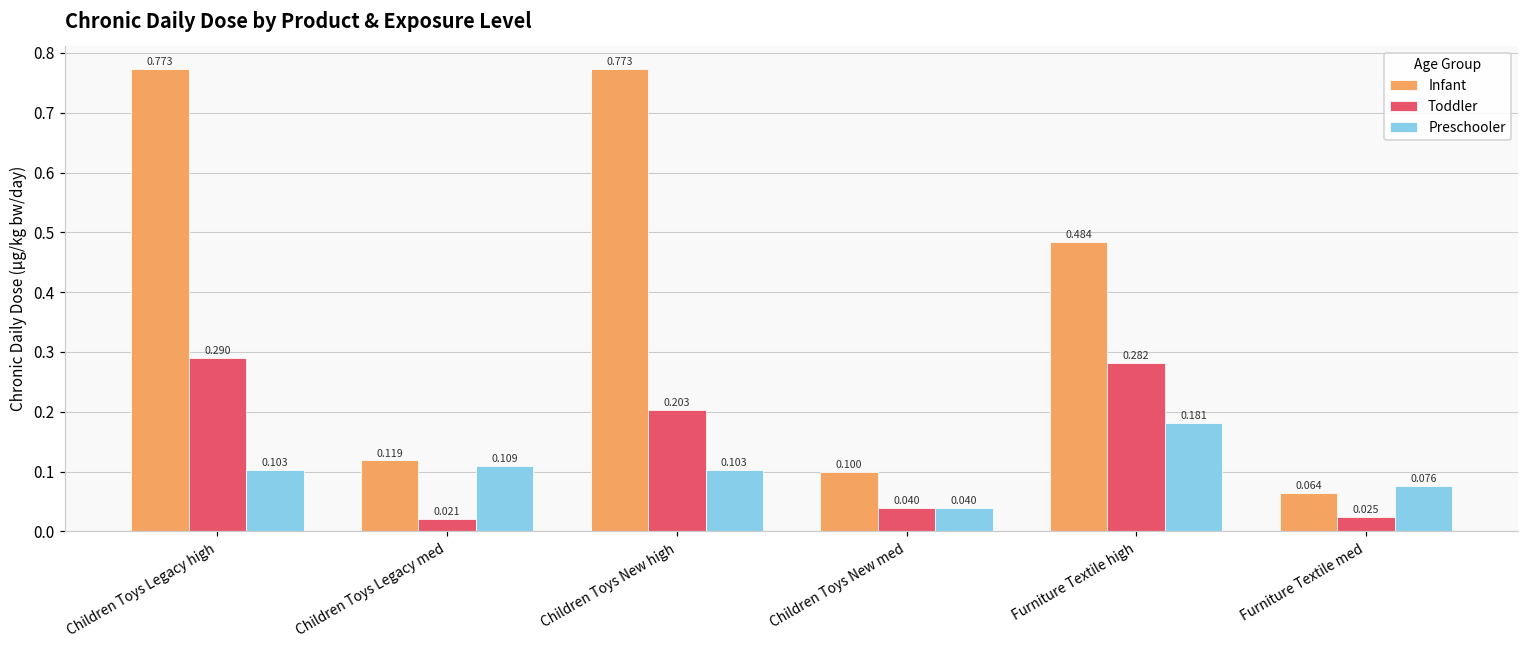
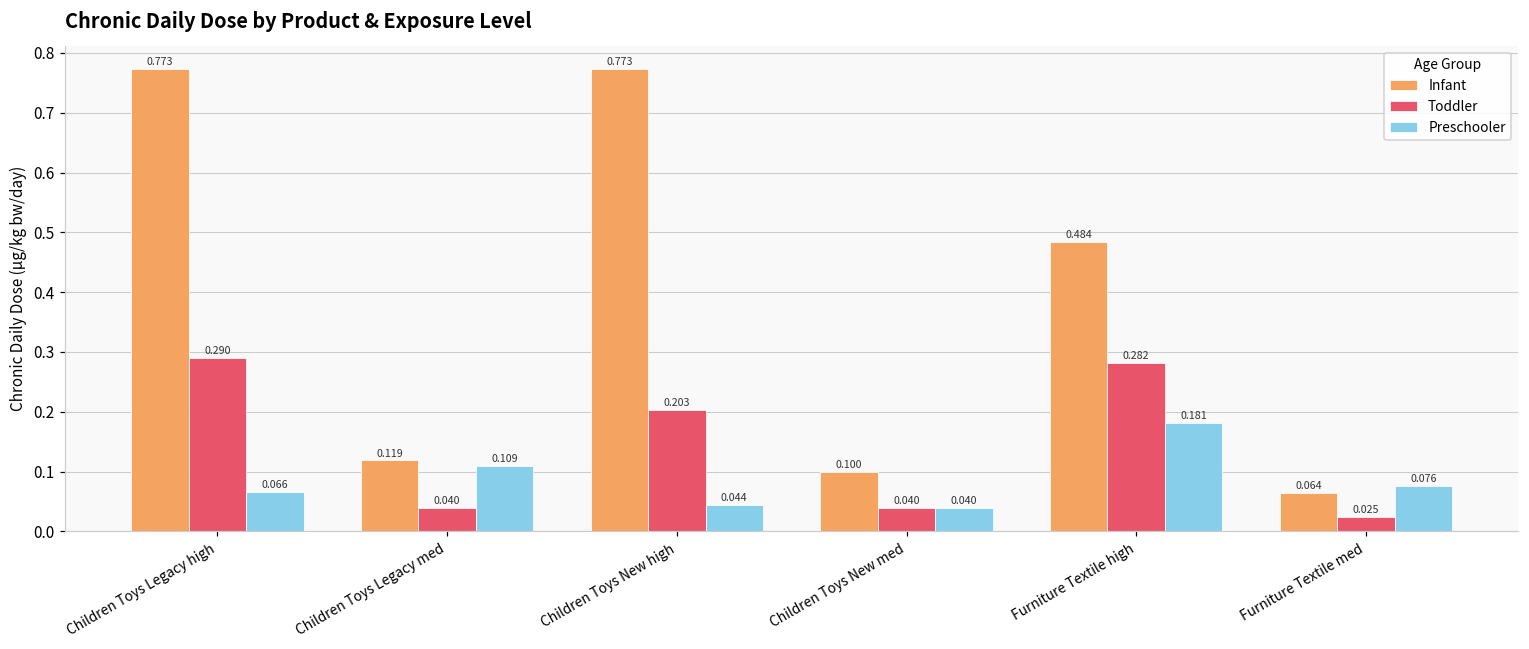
  {
    "Infant": {
      "Children Toys Legacy high": 0.773,
      "Children Toys Legacy med": 0.119,
      "Children Toys New high": 0.773,
      "Children Toys New med": 0.100,
      "Furniture Textile high": 0.484,
      "Furniture Textile med": 0.064
    },
    "Toddler": {
      "Children Toys Legacy high": 0.290,
-     "Children Toys Legacy med": 0.021,
+     "Children Toys Legacy med": 0.040,
      "Children Toys New high": 0.203,
      "Children Toys New med": 0.040,
      "Furniture Textile high": 0.282,
      "Furniture Textile med": 0.025
    },
    "Preschooler": {
-     "Children Toys Legacy high": 0.103,
+     "Children Toys Legacy high": 0.066,
      "Children Toys Legacy med": 0.109,
-     "Children Toys New high": 0.103,
+     "Children Toys New high": 0.044,
      "Children Toys New med": 0.040,
      "Furniture Textile high": 0.181,
      "Furniture Textile med": 0.076
    }
  }
